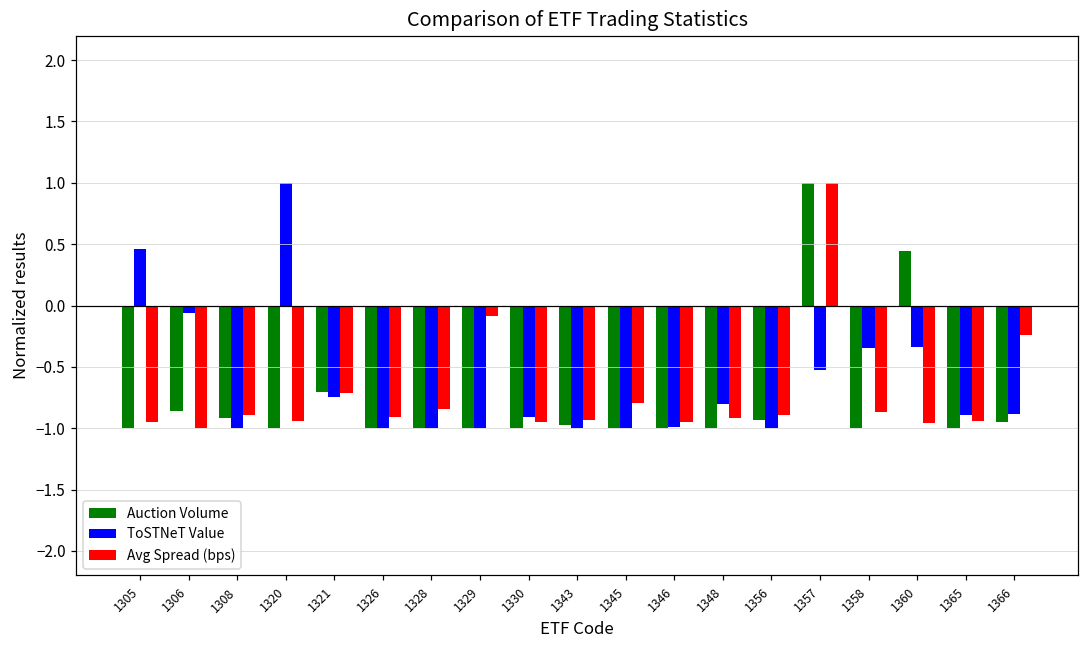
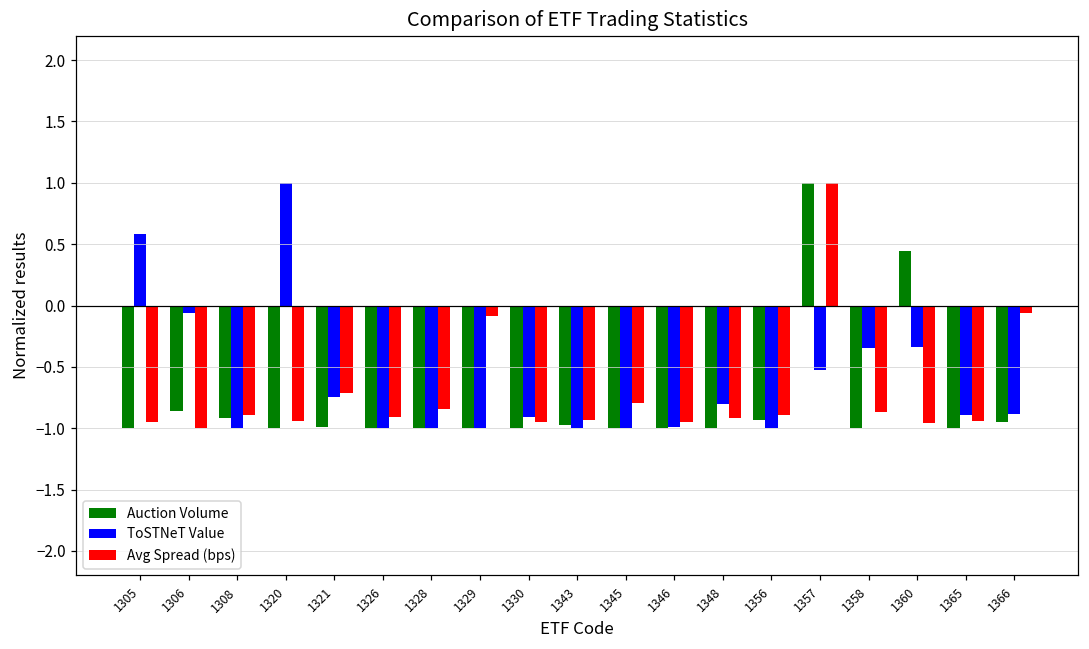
  {
    "Auction Volume": {
      "1305": -1.00,
      "1306": -0.86,
      "1308": -0.91,
      "1320": -1.00,
-     "1321": -0.71,
+     "1321": -0.99,
      "1326": -1.00,
      "1328": -1.00,
      "1329": -1.00,
      "1330": -1.00,
      "1343": -0.97,
      "1345": -1.00,
      "1346": -1.00,
      "1348": -1.00,
      "1356": -0.93,
      "1357": 1.00,
      "1358": -1.00,
      "1360": 0.45,
      "1365": -1.00,
      "1366": -0.95
    },
    "ToSTNeT Value": {
-     "1305": 0.46,
+     "1305": 0.58,
      "1306": -0.06,
      "1308": -1.00,
      "1320": 1.00,
      "1321": -0.75,
      "1326": -1.00,
      "1328": -1.00,
      "1329": -1.00,
      "1330": -0.91,
      "1343": -1.00,
      "1345": -1.00,
      "1346": -0.99,
      "1348": -0.81,
      "1356": -1.00,
      "1357": -0.52,
      "1358": -0.35,
      "1360": -0.34,
      "1365": -0.89,
      "1366": -0.89
    },
    "Avg Spread (bps)": {
      "1305": -0.95,
      "1306": -1.00,
      "1308": -0.89,
      "1320": -0.94,
      "1321": -0.72,
      "1326": -0.91,
      "1328": -0.84,
      "1329": -0.08,
      "1330": -0.95,
      "1343": -0.93,
      "1345": -0.79,
      "1346": -0.95,
      "1348": -0.92,
      "1356": -0.89,
      "1357": 1.00,
      "1358": -0.87,
      "1360": -0.96,
      "1365": -0.94,
-     "1366": -0.24
+     "1366": -0.06
    }
  }
